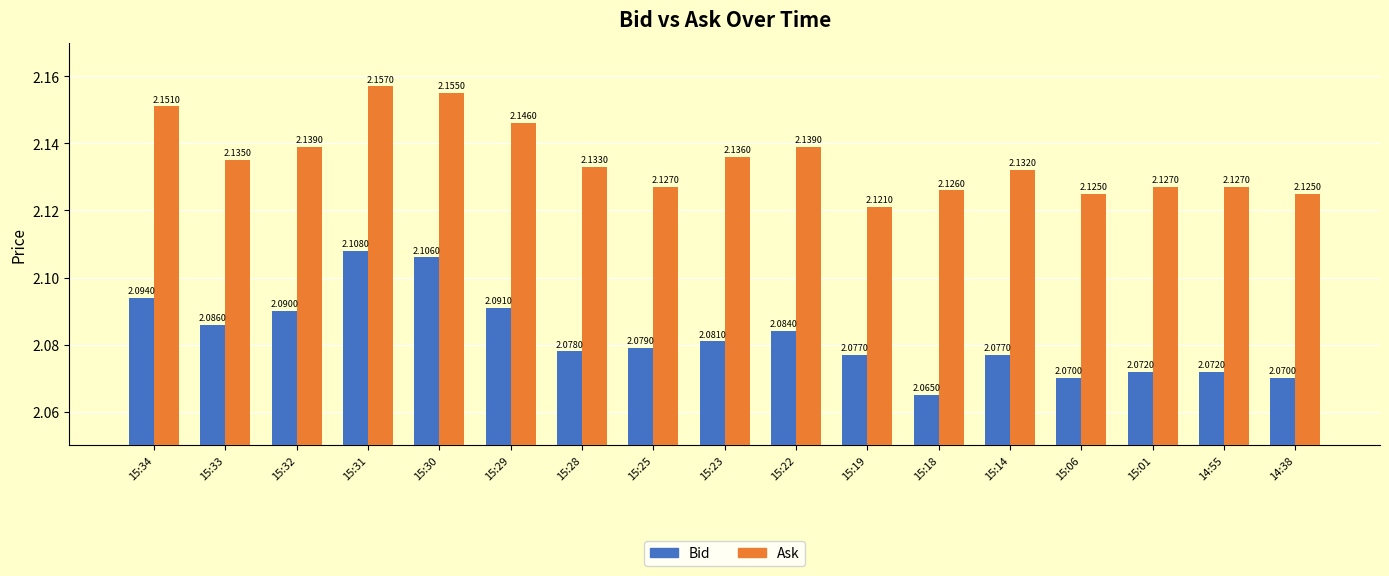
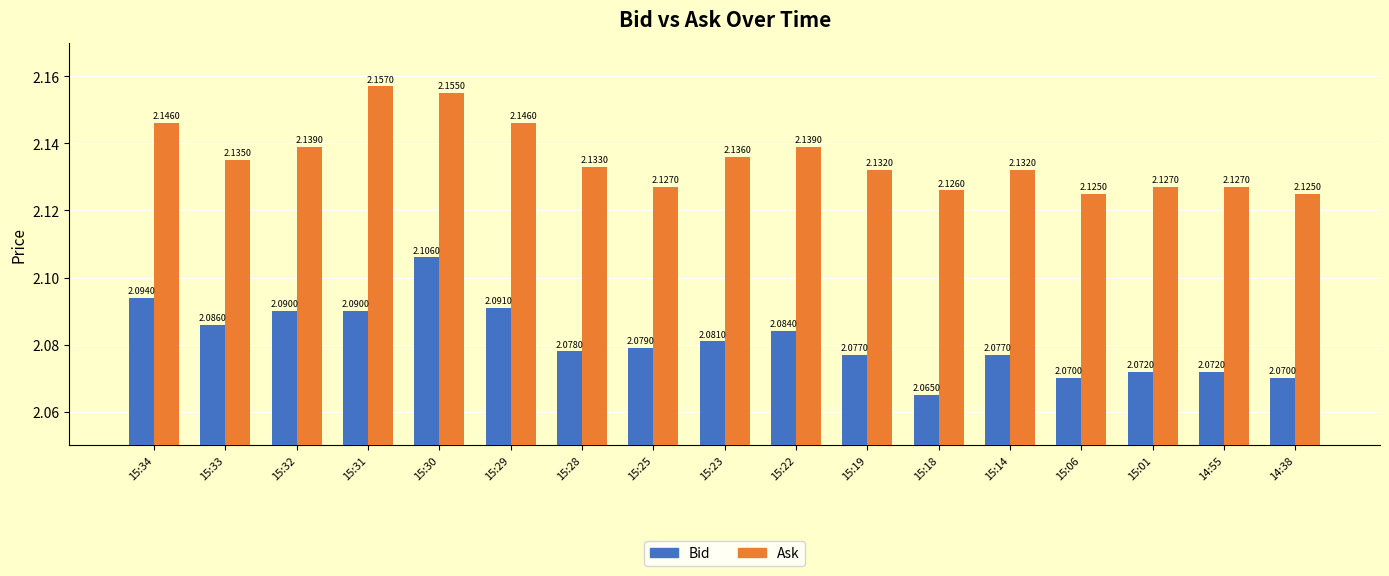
  {
    "Bid": {
      "15:34": 2.0940,
      "15:33": 2.0860,
      "15:32": 2.0900,
-     "15:31": 2.1080,
+     "15:31": 2.0900,
      "15:30": 2.1060,
      "15:29": 2.0910,
      "15:28": 2.0780,
      "15:25": 2.0790,
      "15:23": 2.0810,
      "15:22": 2.0840,
      "15:19": 2.0770,
      "15:18": 2.0650,
      "15:14": 2.0770,
      "15:06": 2.0700,
      "15:01": 2.0720,
      "14:55": 2.0720,
      "14:38": 2.0700
    },
    "Ask": {
-     "15:34": 2.1510,
+     "15:34": 2.1460,
      "15:33": 2.1350,
      "15:32": 2.1390,
      "15:31": 2.1570,
      "15:30": 2.1550,
      "15:29": 2.1460,
      "15:28": 2.1330,
      "15:25": 2.1270,
      "15:23": 2.1360,
      "15:22": 2.1390,
-     "15:19": 2.1210,
+     "15:19": 2.1320,
      "15:18": 2.1260,
      "15:14": 2.1320,
      "15:06": 2.1250,
      "15:01": 2.1270,
      "14:55": 2.1270,
      "14:38": 2.1250
    }
  }
